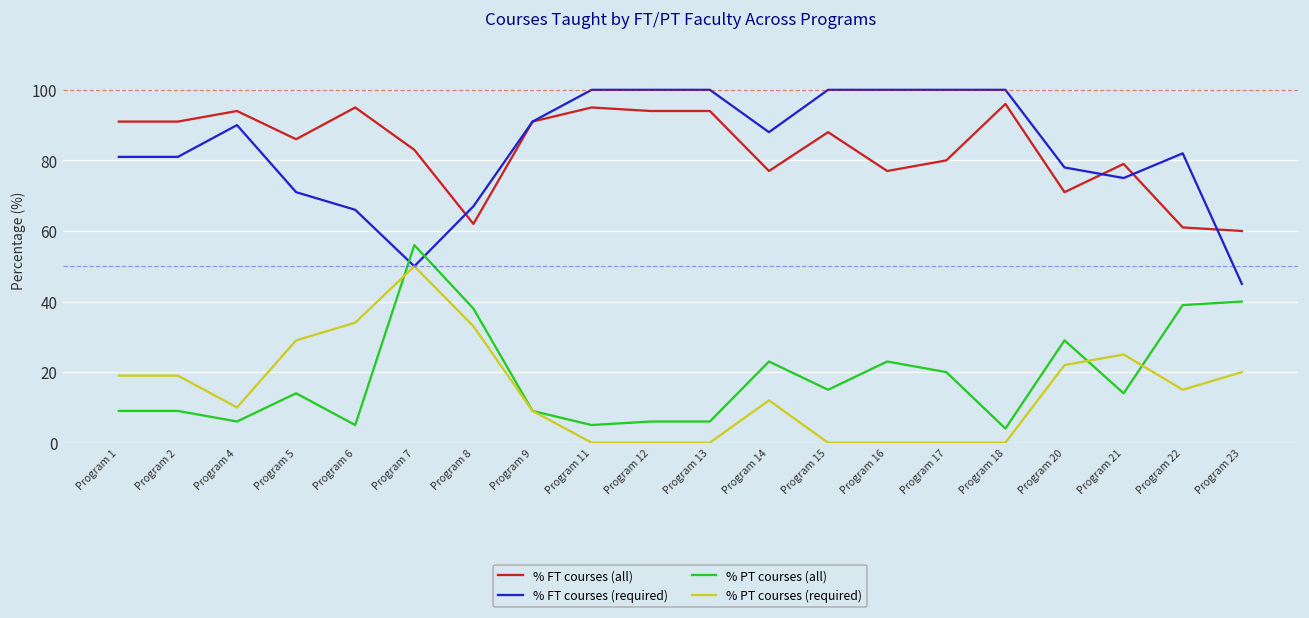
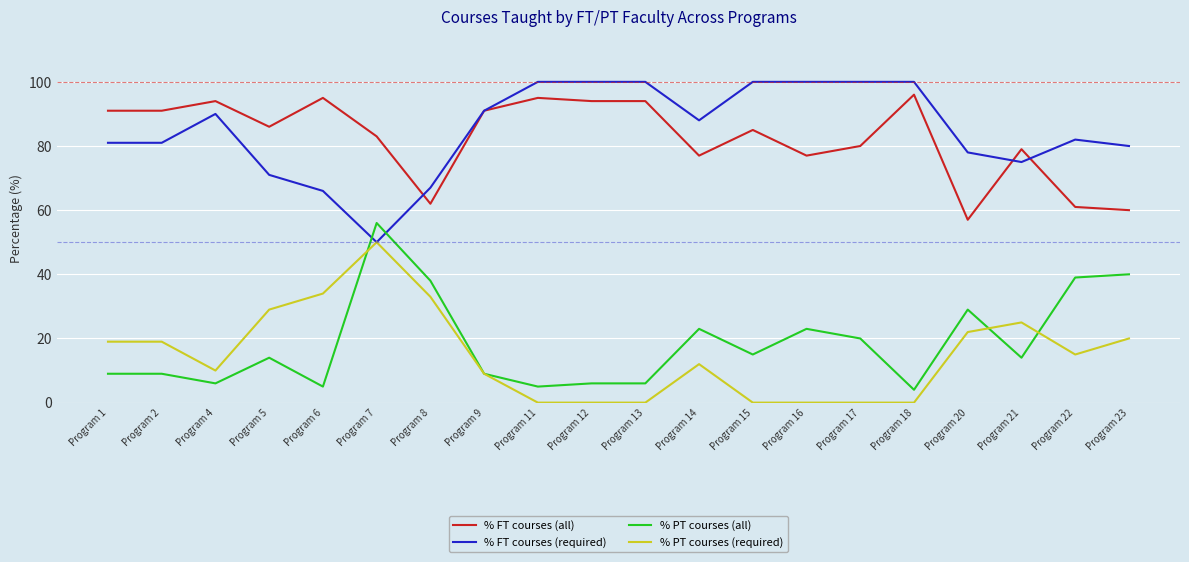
  {
    "% FT courses (all)": {
      "Program 1": 91,
      "Program 2": 91,
      "Program 4": 94,
      "Program 5": 86,
      "Program 6": 95,
      "Program 7": 83,
      "Program 8": 62,
      "Program 11": 95,
      "Program 12": 94,
      "Program 13": 94,
      "Program 14": 77,
-     "Program 15": 88,
+     "Program 15": 85,
      "Program 16": 77,
      "Program 17": 80,
      "Program 18": 96,
-     "Program 20": 71,
+     "Program 20": 57,
      "Program 21": 79,
      "Program 22": 61,
      "Program 23": 60
    },
    "% FT courses (required)": {
      "Program 1": 81,
      "Program 2": 81,
      "Program 4": 90,
      "Program 5": 71,
      "Program 6": 66,
      "Program 8": 67,
      "Program 11": 100,
      "Program 12": 100,
      "Program 13": 100,
      "Program 14": 88,
      "Program 15": 100,
      "Program 16": 100,
      "Program 17": 100,
      "Program 18": 100,
      "Program 20": 78,
      "Program 21": 75,
      "Program 22": 82,
-     "Program 23": 45
+     "Program 23": 80
    },
    "% PT courses (all)": {
      "Program 1": 9,
      "Program 2": 9,
      "Program 4": 6,
      "Program 5": 14,
      "Program 6": 5,
      "Program 7": 56,
      "Program 8": 38,
      "Program 11": 5,
      "Program 12": 6,
      "Program 13": 6,
      "Program 14": 23,
      "Program 15": 15,
      "Program 16": 23,
      "Program 17": 20,
      "Program 18": 4,
      "Program 20": 29,
      "Program 21": 14,
      "Program 22": 39,
      "Program 23": 40
    },
    "% PT courses (required)": {
      "Program 1": 19,
      "Program 2": 19,
      "Program 4": 10,
      "Program 5": 29,
      "Program 6": 34,
      "Program 8": 33,
      "Program 11": 0,
      "Program 12": 0,
      "Program 13": 0,
      "Program 14": 12,
      "Program 15": 0,
      "Program 16": 0,
      "Program 17": 0,
      "Program 18": 0,
      "Program 20": 22,
      "Program 21": 25,
      "Program 22": 15,
      "Program 23": 20
    }
  }
